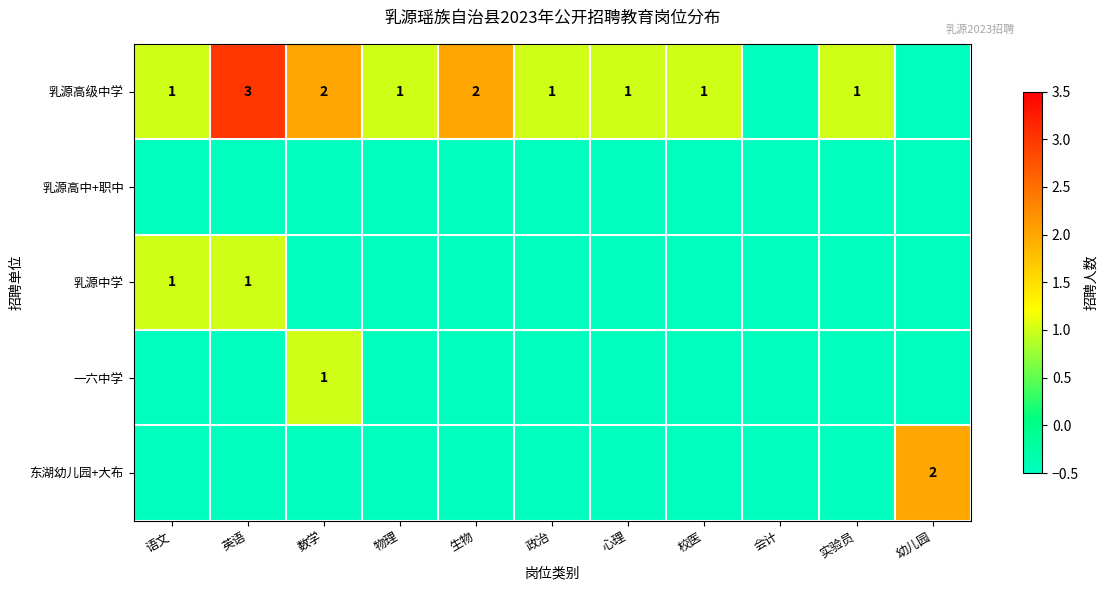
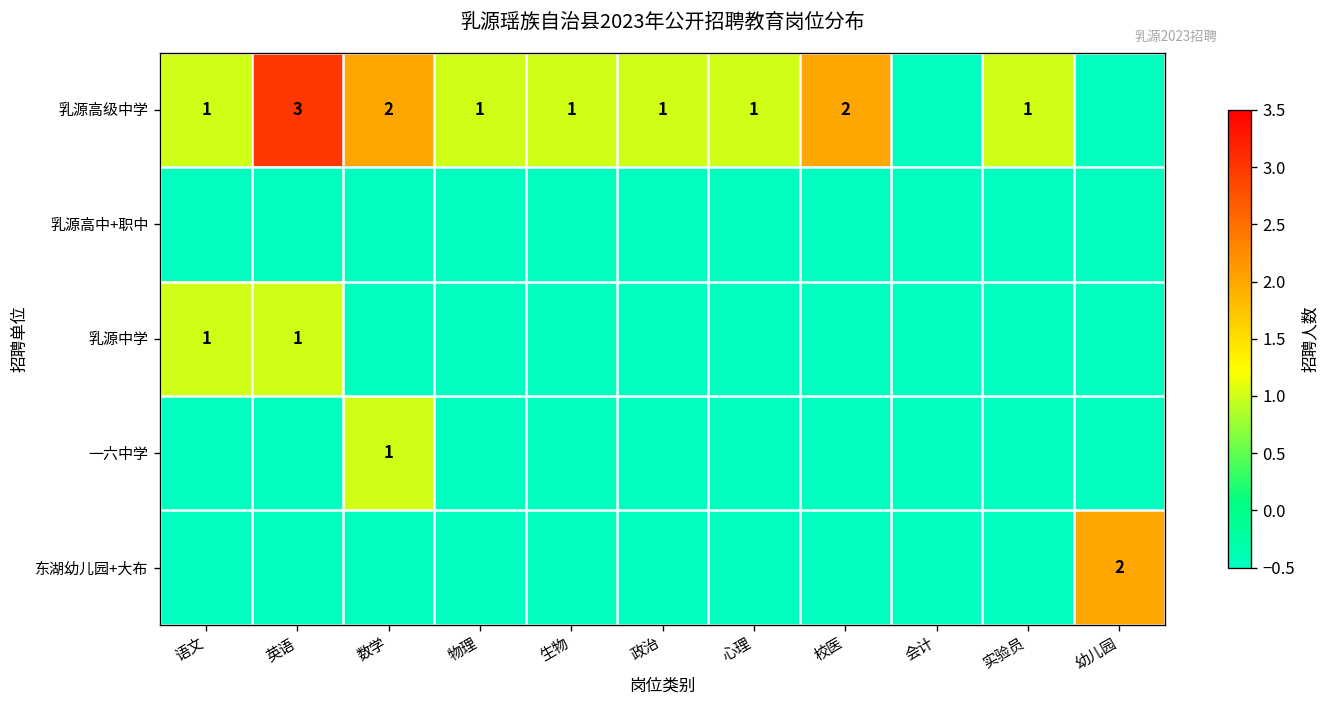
  {
    "乳源高级中学": {
      "语文": 1,
      "英语": 3,
      "数学": 2,
      "物理": 1,
-     "生物": 2,
+     "生物": 1,
      "政治": 1,
      "心理": 1,
-     "校医": 1,
+     "校医": 2,
      "实验员": 1
    },
    "乳源中学": {
      "语文": 1,
      "英语": 1
    },
    "一六中学": {
      "数学": 1
    },
    "东湖幼儿园+大布": {
      "幼儿园": 2
    }
  }
